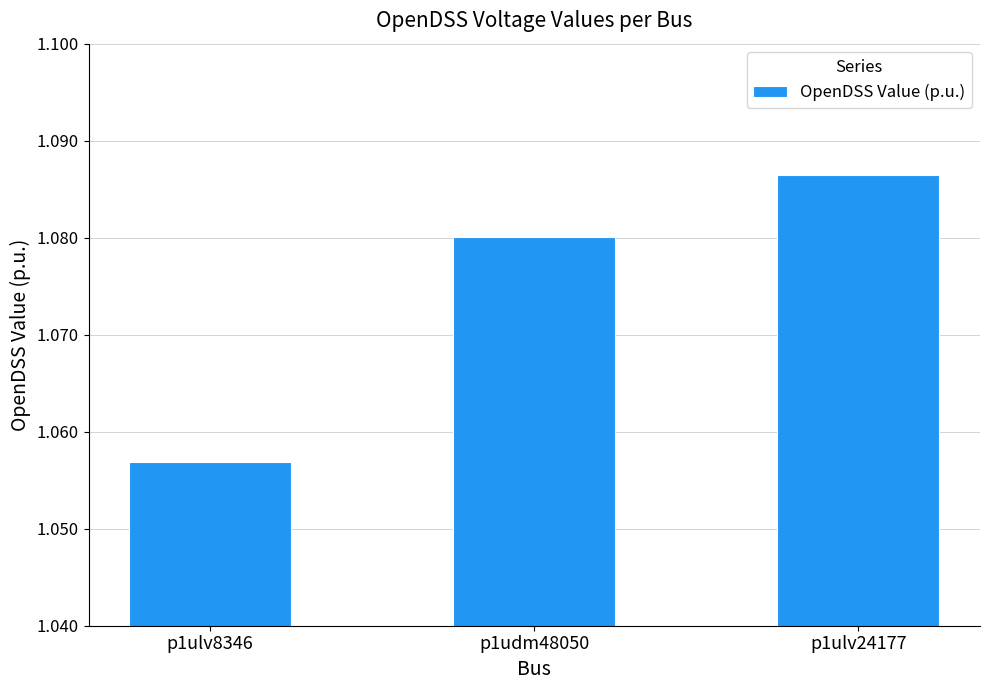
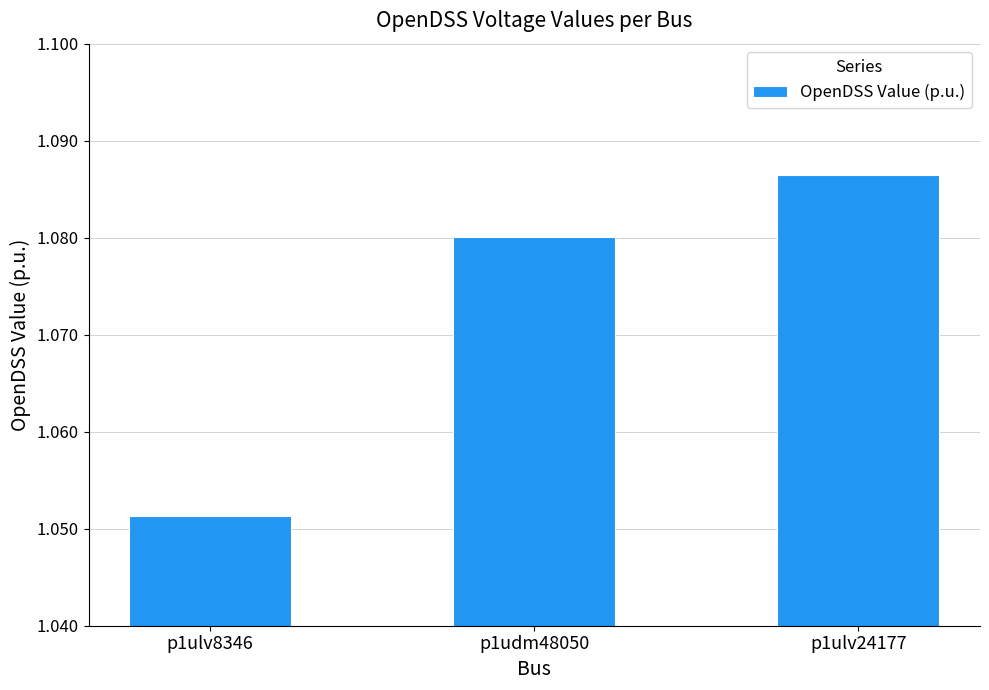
  {
-   "p1ulv8346": 1.057,
+   "p1ulv8346": 1.051,
    "p1udm48050": 1.080,
    "p1ulv24177": 1.086
  }
